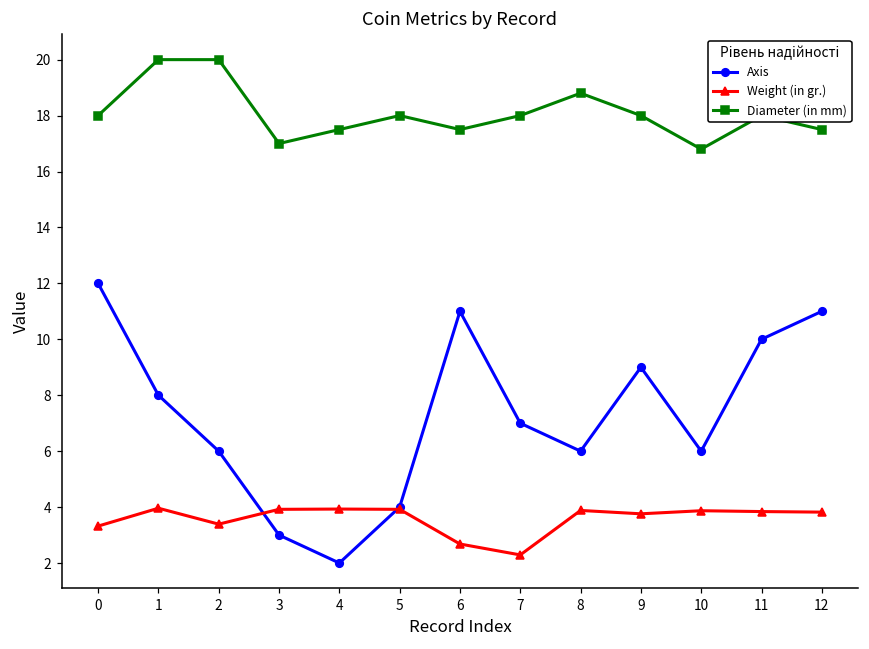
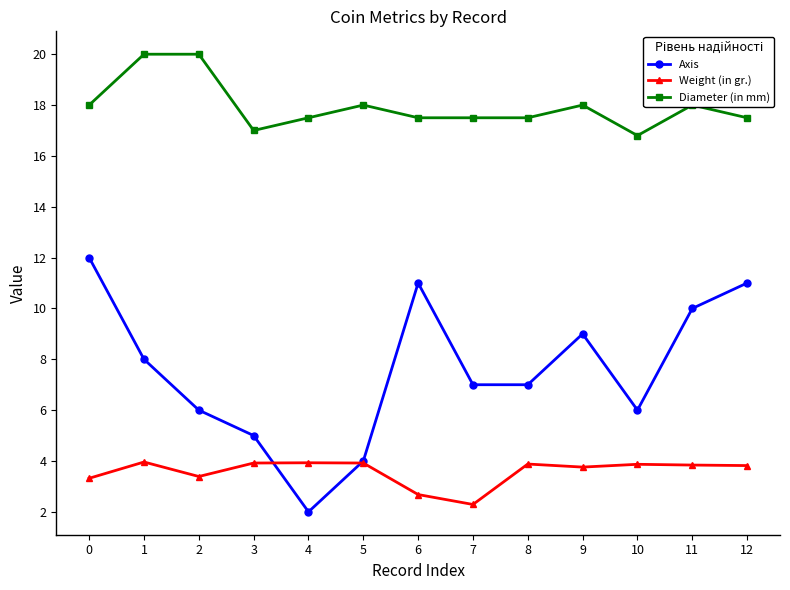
  {
    "Axis": {
      "0": 12,
      "1": 8,
      "2": 6,
-     "3": 3,
+     "3": 5,
      "4": 2,
      "6": 11,
      "7": 7,
-     "8": 6,
+     "8": 7,
      "9": 9,
      "10": 6,
      "11": 10,
      "12": 11
    },
    "Weight (in gr.)": {
      "0": 3.3,
      "1": 4.0,
      "2": 3.4,
      "3": 3.9,
      "4": 3.9,
      "6": 2.7,
      "7": 2.3,
      "8": 3.9,
      "9": 3.8,
      "10": 3.9,
      "11": 3.8,
      "12": 3.8
    },
    "Diameter (in mm)": {
      "0": 18.0,
      "1": 20.0,
      "2": 20.0,
      "3": 17.0,
      "4": 17.5,
      "5": 18.0,
      "6": 17.5,
-     "7": 18.0,
-     "8": 18.8,
+     "7": 17.5,
+     "8": 17.5,
      "9": 18.0,
      "10": 16.8,
      "12": 17.5
    }
  }
